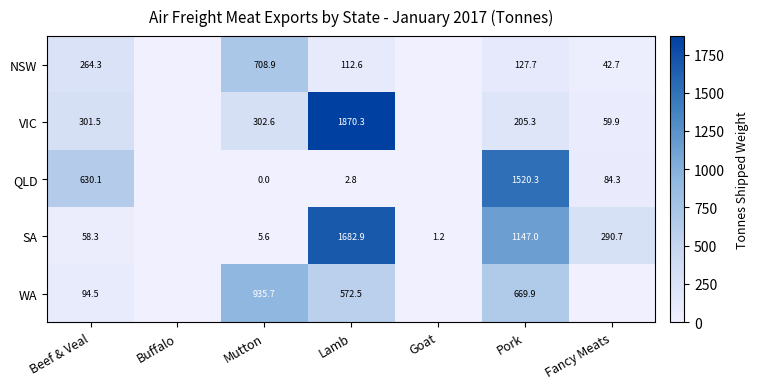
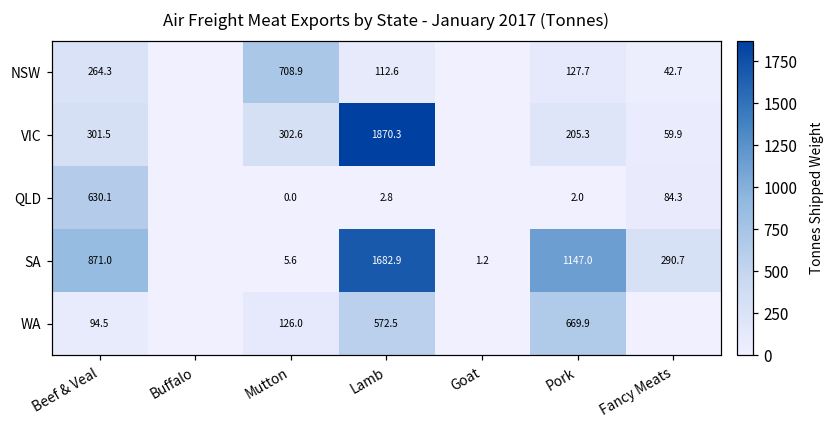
  {
    "NSW": {
      "Beef & Veal": 264.3,
      "Mutton": 708.9,
      "Lamb": 112.6,
      "Pork": 127.7,
      "Fancy Meats": 42.7
    },
    "VIC": {
      "Beef & Veal": 301.5,
      "Mutton": 302.6,
      "Lamb": 1870.3,
      "Pork": 205.3,
      "Fancy Meats": 59.9
    },
    "QLD": {
      "Beef & Veal": 630.1,
      "Mutton": 0.0,
      "Lamb": 2.8,
-     "Pork": 1520.3,
+     "Pork": 2.0,
      "Fancy Meats": 84.3
    },
    "SA": {
-     "Beef & Veal": 58.3,
+     "Beef & Veal": 871.0,
      "Mutton": 5.6,
      "Lamb": 1682.9,
      "Goat": 1.2,
      "Pork": 1147.0,
      "Fancy Meats": 290.7
    },
    "WA": {
      "Beef & Veal": 94.5,
-     "Mutton": 935.7,
+     "Mutton": 126.0,
      "Lamb": 572.5,
      "Pork": 669.9
    }
  }
